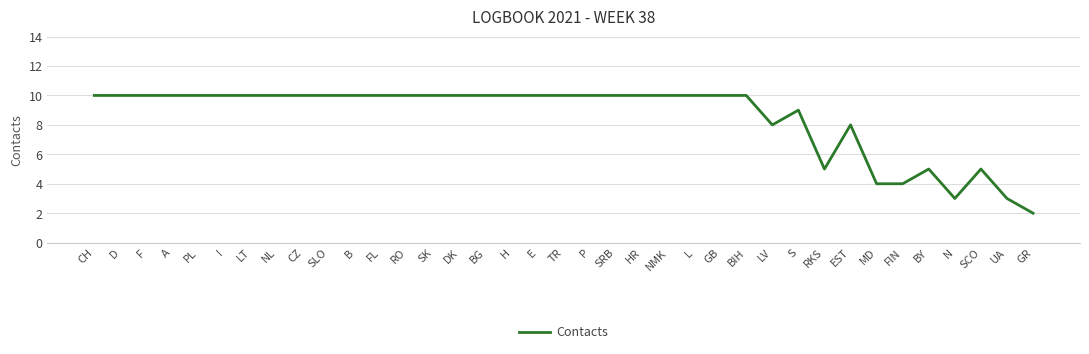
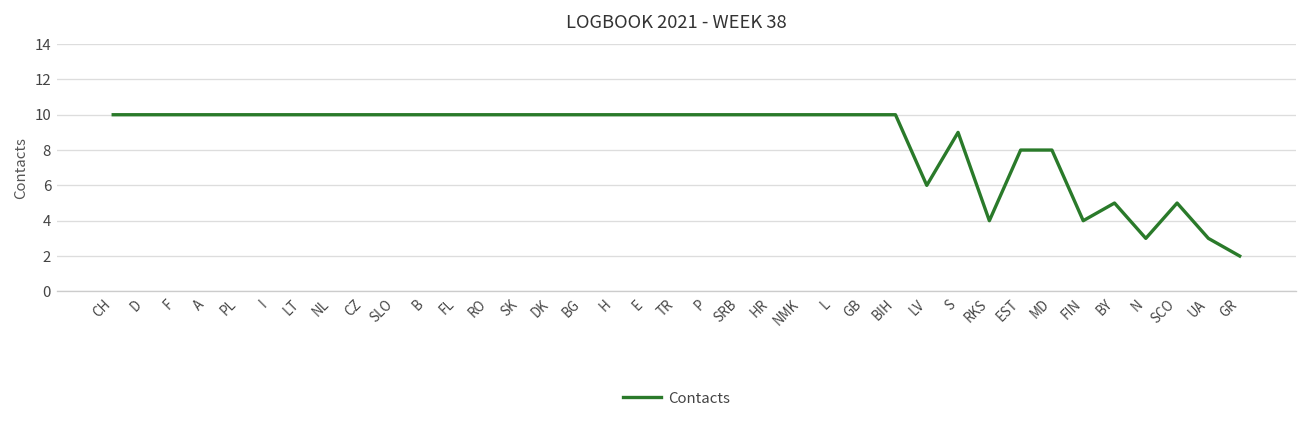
  {
    "CH": 10,
    "D": 10,
    "F": 10,
    "A": 10,
    "PL": 10,
    "I": 10,
    "LT": 10,
    "NL": 10,
    "CZ": 10,
    "SLO": 10,
    "B": 10,
    "FL": 10,
    "RO": 10,
    "SK": 10,
    "DK": 10,
    "BG": 10,
    "H": 10,
    "E": 10,
    "TR": 10,
    "P": 10,
    "SRB": 10,
    "HR": 10,
    "NMK": 10,
    "L": 10,
    "GB": 10,
    "BIH": 10,
-   "LV": 8,
+   "LV": 6,
    "S": 9,
-   "RKS": 5,
+   "RKS": 4,
    "EST": 8,
-   "MD": 4,
+   "MD": 8,
    "FIN": 4,
    "BY": 5,
    "N": 3,
    "SCO": 5,
    "UA": 3,
    "GR": 2
  }
